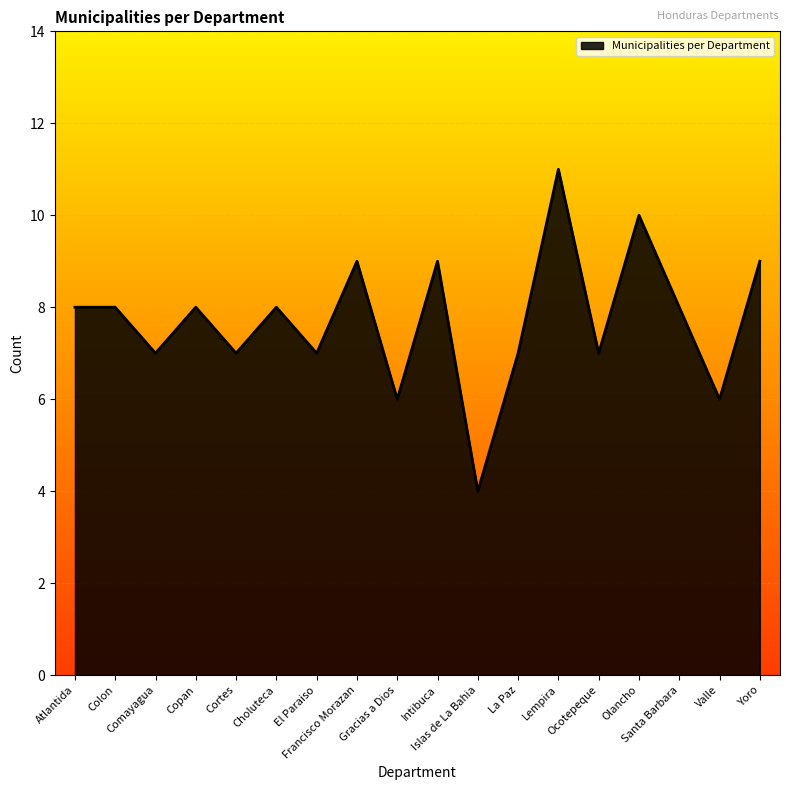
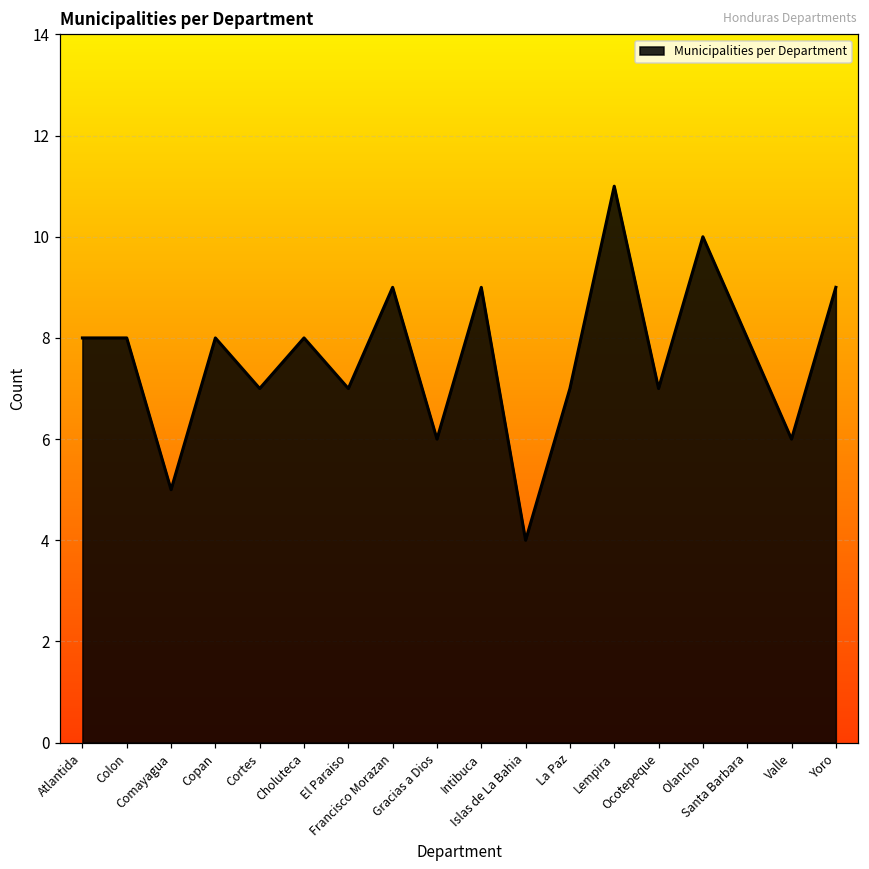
  {
    "Atlantida": 8,
    "Colon": 8,
-   "Comayagua": 7,
+   "Comayagua": 5,
    "Copan": 8,
    "Cortes": 7,
    "Choluteca": 8,
    "El Paraiso": 7,
    "Francisco Morazan": 9,
    "Gracias a Dios": 6,
    "Intibuca": 9,
    "Islas de La Bahia": 4,
    "La Paz": 7,
    "Lempira": 11,
    "Ocotepeque": 7,
    "Olancho": 10,
    "Santa Barbara": 8,
    "Valle": 6,
    "Yoro": 9
  }
